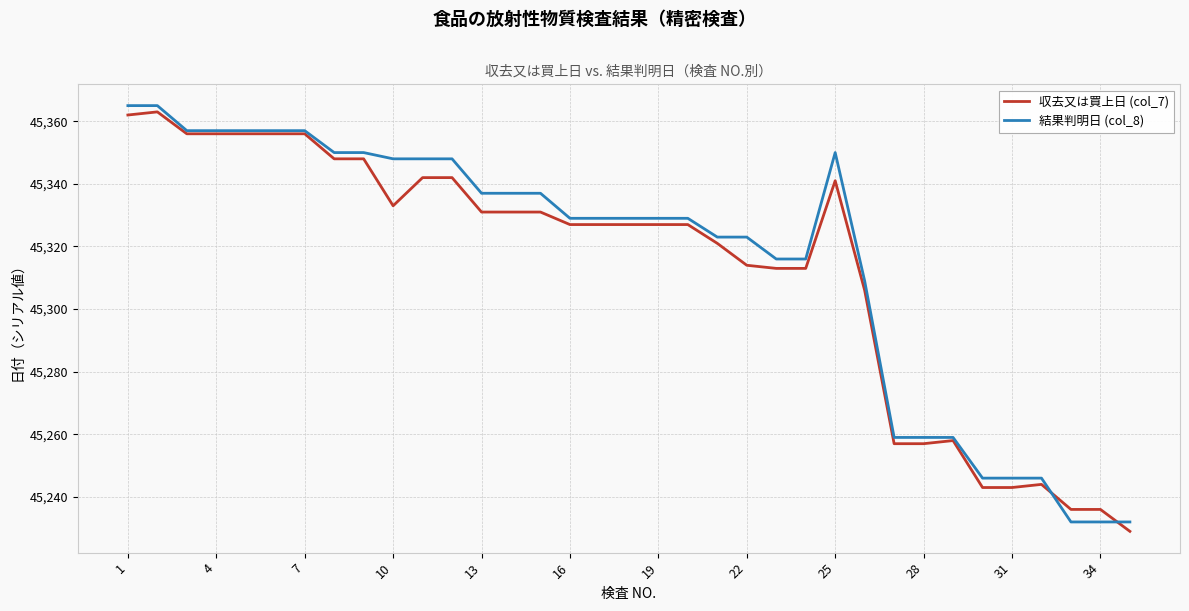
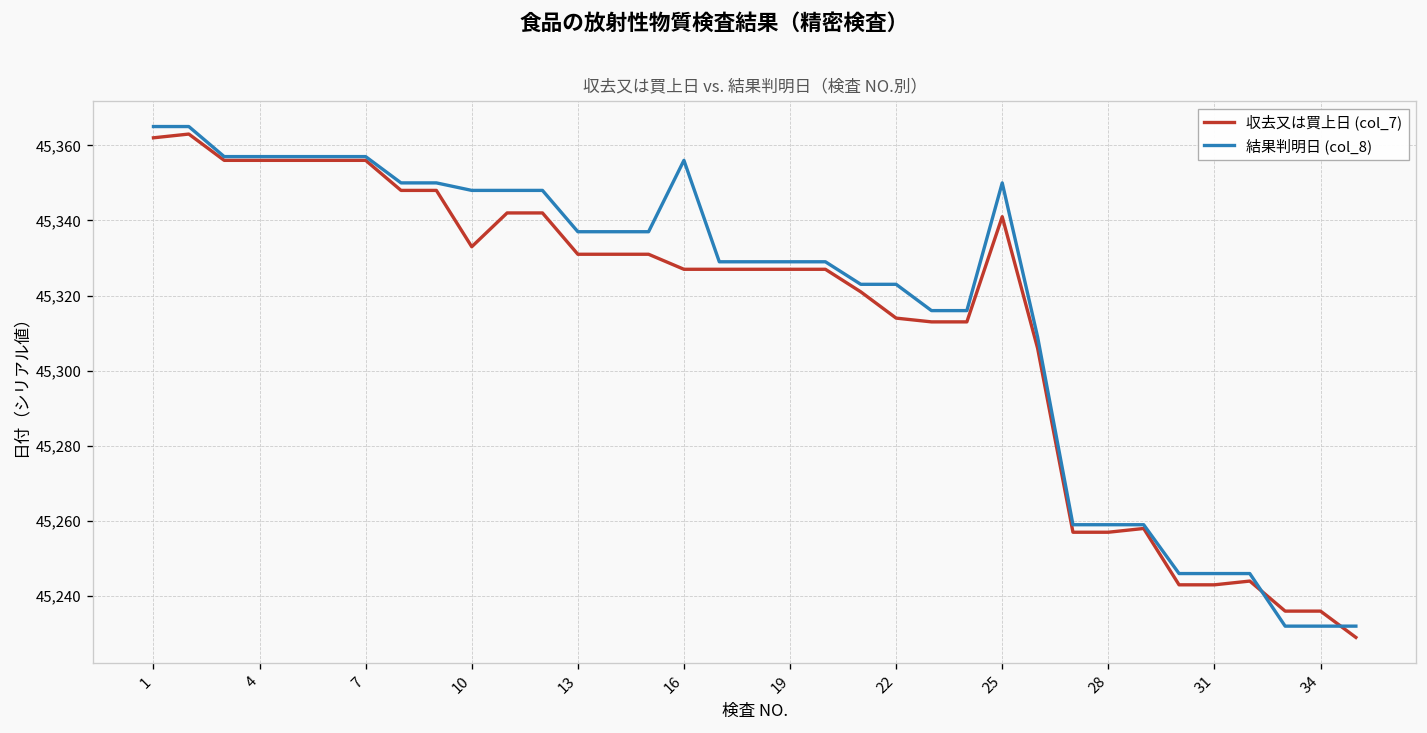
  {
    "収去又は買上日 (col_7)": {
      "1": "45,362",
      "4": "45,356",
      "7": "45,356",
      "10": "45,333",
      "13": "45,331",
      "16": "45,327",
      "19": "45,327",
      "22": "45,314",
      "25": "45,341",
      "28": "45,257",
      "31": "45,243",
      "34": "45,236"
    },
    "結果判明日 (col_8)": {
      "1": "45,365",
      "4": "45,357",
      "7": "45,357",
      "10": "45,348",
      "13": "45,337",
-     "16": "45,329",
+     "16": "45,356",
      "19": "45,329",
      "22": "45,323",
      "25": "45,350",
      "28": "45,259",
      "31": "45,246",
      "34": "45,232"
    }
  }
